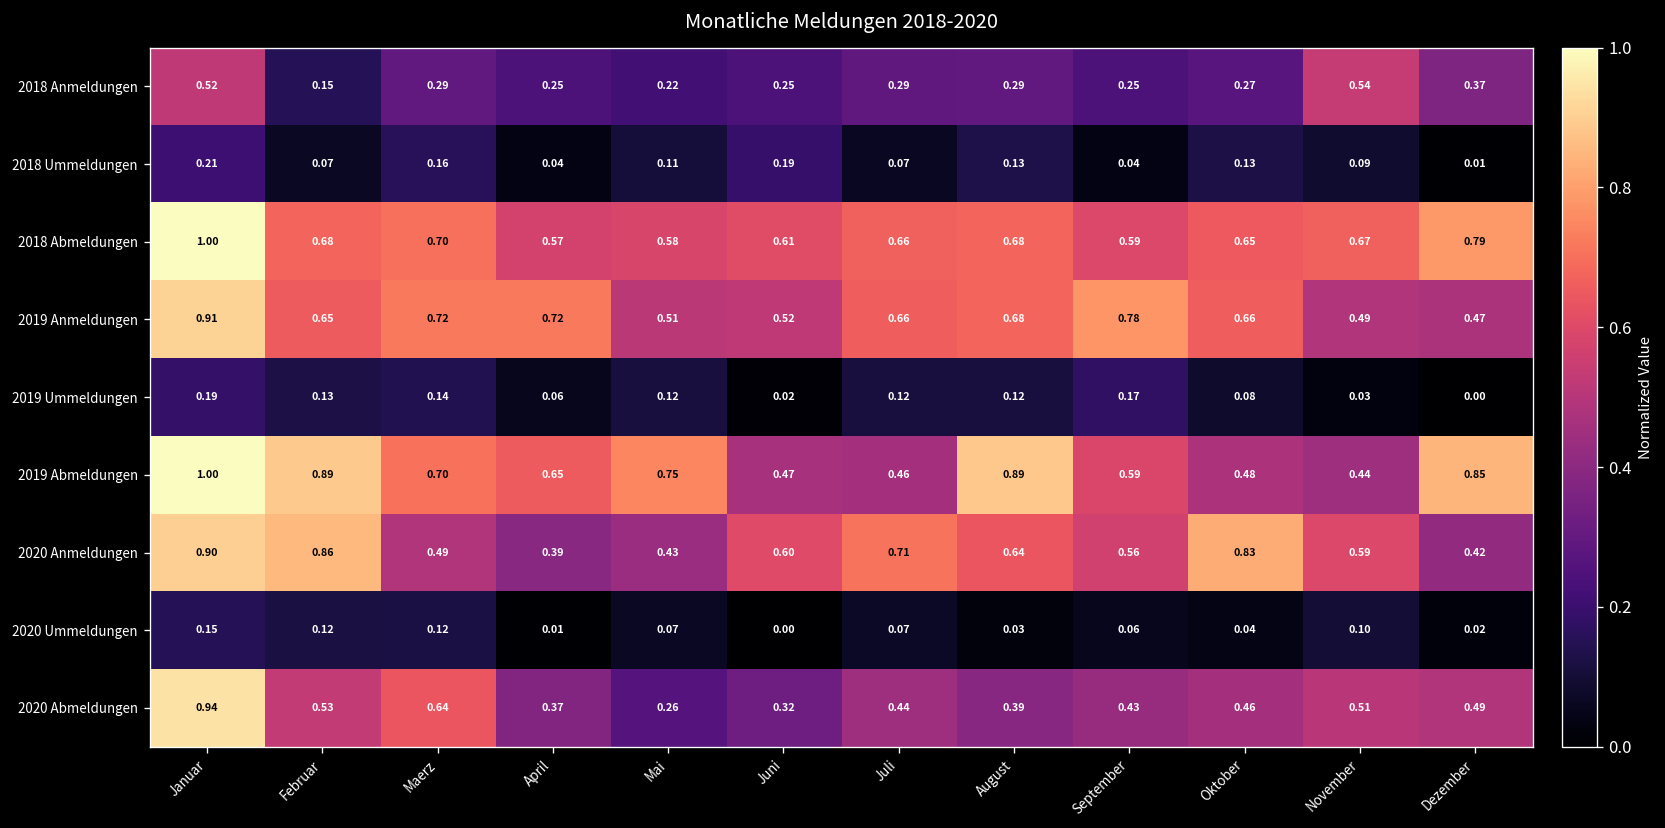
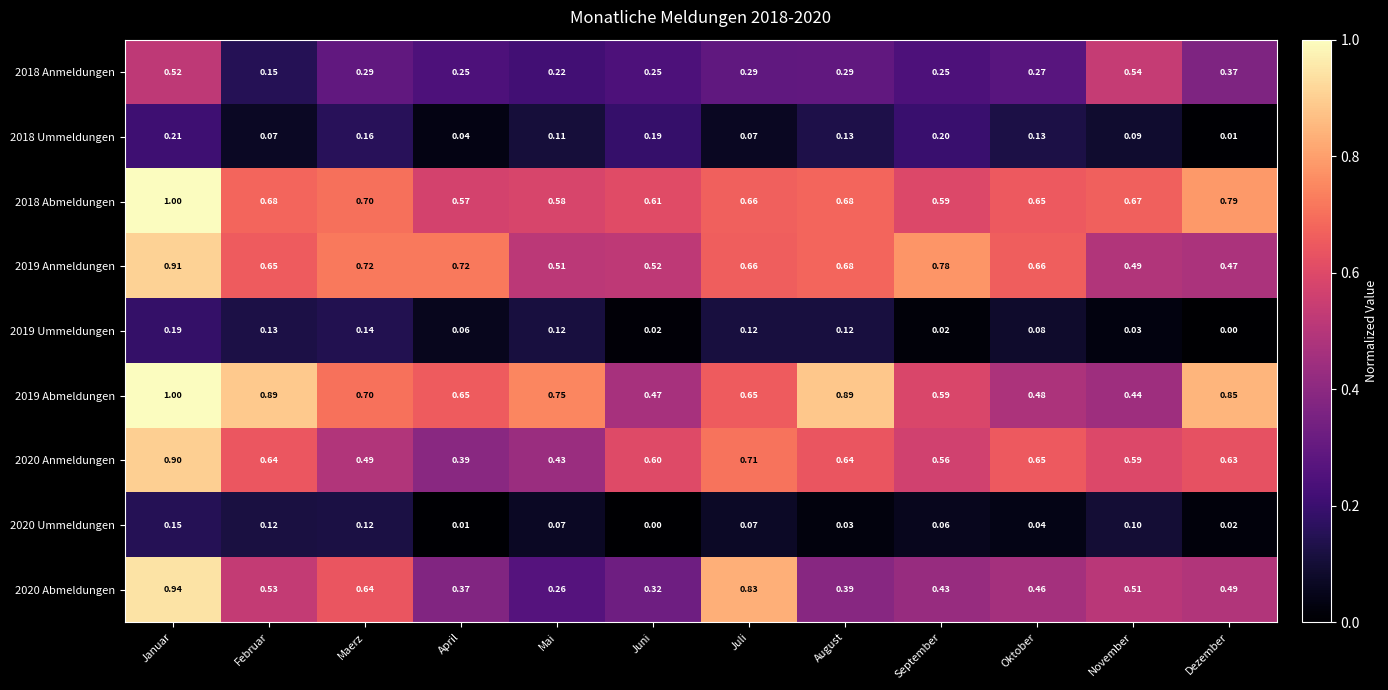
  {
    "2018 Anmeldungen": {
      "Januar": 0.52,
      "Februar": 0.15,
      "Maerz": 0.29,
      "April": 0.25,
      "Mai": 0.22,
      "Juni": 0.25,
      "Juli": 0.29,
      "August": 0.29,
      "September": 0.25,
      "Oktober": 0.27,
      "November": 0.54,
      "Dezember": 0.37
    },
    "2018 Ummeldungen": {
      "Januar": 0.21,
      "Februar": 0.07,
      "Maerz": 0.16,
      "April": 0.04,
      "Mai": 0.11,
      "Juni": 0.19,
      "Juli": 0.07,
      "August": 0.13,
-     "September": 0.04,
+     "September": 0.20,
      "Oktober": 0.13,
      "November": 0.09,
      "Dezember": 0.01
    },
    "2018 Abmeldungen": {
      "Januar": 1.00,
      "Februar": 0.68,
      "Maerz": 0.70,
      "April": 0.57,
      "Mai": 0.58,
      "Juni": 0.61,
      "Juli": 0.66,
      "August": 0.68,
      "September": 0.59,
      "Oktober": 0.65,
      "November": 0.67,
      "Dezember": 0.79
    },
    "2019 Anmeldungen": {
      "Januar": 0.91,
      "Februar": 0.65,
      "Maerz": 0.72,
      "April": 0.72,
      "Mai": 0.51,
      "Juni": 0.52,
      "Juli": 0.66,
      "August": 0.68,
      "September": 0.78,
      "Oktober": 0.66,
      "November": 0.49,
      "Dezember": 0.47
    },
    "2019 Ummeldungen": {
      "Januar": 0.19,
      "Februar": 0.13,
      "Maerz": 0.14,
      "April": 0.06,
      "Mai": 0.12,
      "Juni": 0.02,
      "Juli": 0.12,
      "August": 0.12,
-     "September": 0.17,
+     "September": 0.02,
      "Oktober": 0.08,
      "November": 0.03,
      "Dezember": 0.00
    },
    "2019 Abmeldungen": {
      "Januar": 1.00,
      "Februar": 0.89,
      "Maerz": 0.70,
      "April": 0.65,
      "Mai": 0.75,
      "Juni": 0.47,
-     "Juli": 0.46,
+     "Juli": 0.65,
      "August": 0.89,
      "September": 0.59,
      "Oktober": 0.48,
      "November": 0.44,
      "Dezember": 0.85
    },
    "2020 Anmeldungen": {
      "Januar": 0.90,
-     "Februar": 0.86,
+     "Februar": 0.64,
      "Maerz": 0.49,
      "April": 0.39,
      "Mai": 0.43,
      "Juni": 0.60,
      "Juli": 0.71,
      "August": 0.64,
      "September": 0.56,
-     "Oktober": 0.83,
+     "Oktober": 0.65,
      "November": 0.59,
-     "Dezember": 0.42
+     "Dezember": 0.63
    },
    "2020 Ummeldungen": {
      "Januar": 0.15,
      "Februar": 0.12,
      "Maerz": 0.12,
      "April": 0.01,
      "Mai": 0.07,
      "Juni": 0.00,
      "Juli": 0.07,
      "August": 0.03,
      "September": 0.06,
      "Oktober": 0.04,
      "November": 0.10,
      "Dezember": 0.02
    },
    "2020 Abmeldungen": {
      "Januar": 0.94,
      "Februar": 0.53,
      "Maerz": 0.64,
      "April": 0.37,
      "Mai": 0.26,
      "Juni": 0.32,
-     "Juli": 0.44,
+     "Juli": 0.83,
      "August": 0.39,
      "September": 0.43,
      "Oktober": 0.46,
      "November": 0.51,
      "Dezember": 0.49
    }
  }
